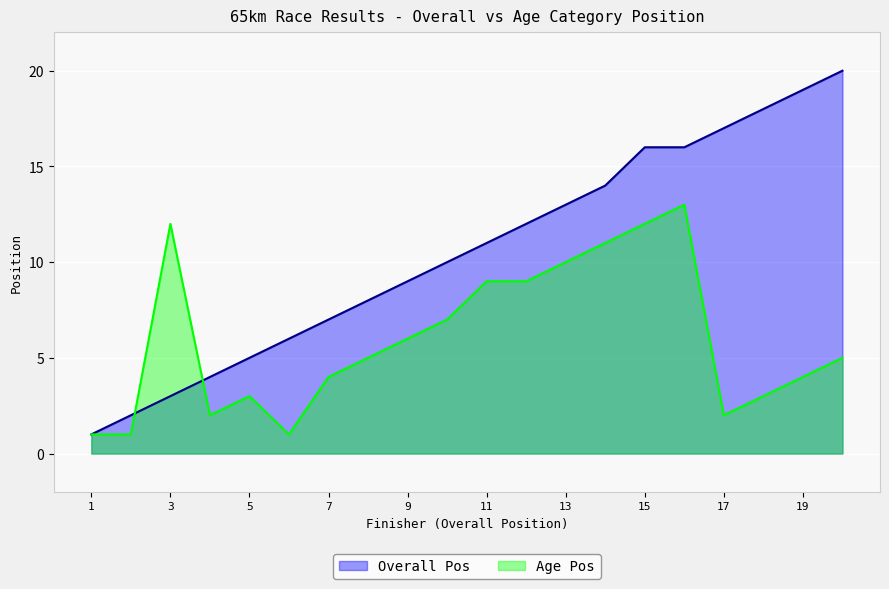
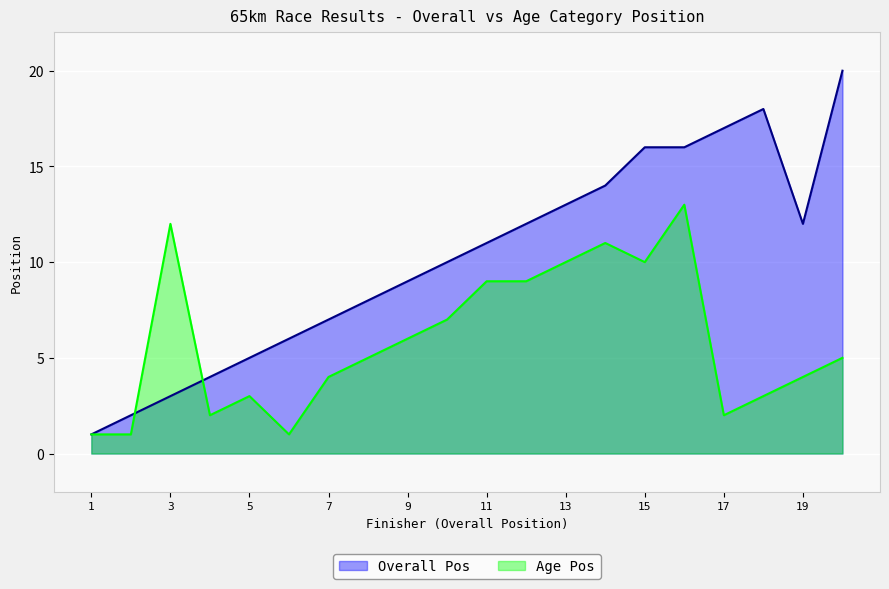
  {
    "Overall Pos": {
      "3": 3,
      "5": 5,
      "7": 7,
      "9": 9,
      "11": 11,
      "13": 13,
      "15": 16,
      "17": 17,
-     "19": 19
+     "19": 12
    },
    "Age Pos": {
      "3": 12,
      "5": 3,
      "7": 4,
      "9": 6,
      "11": 9,
      "13": 10,
-     "15": 12,
+     "15": 10,
      "17": 2,
      "19": 4
    }
  }
